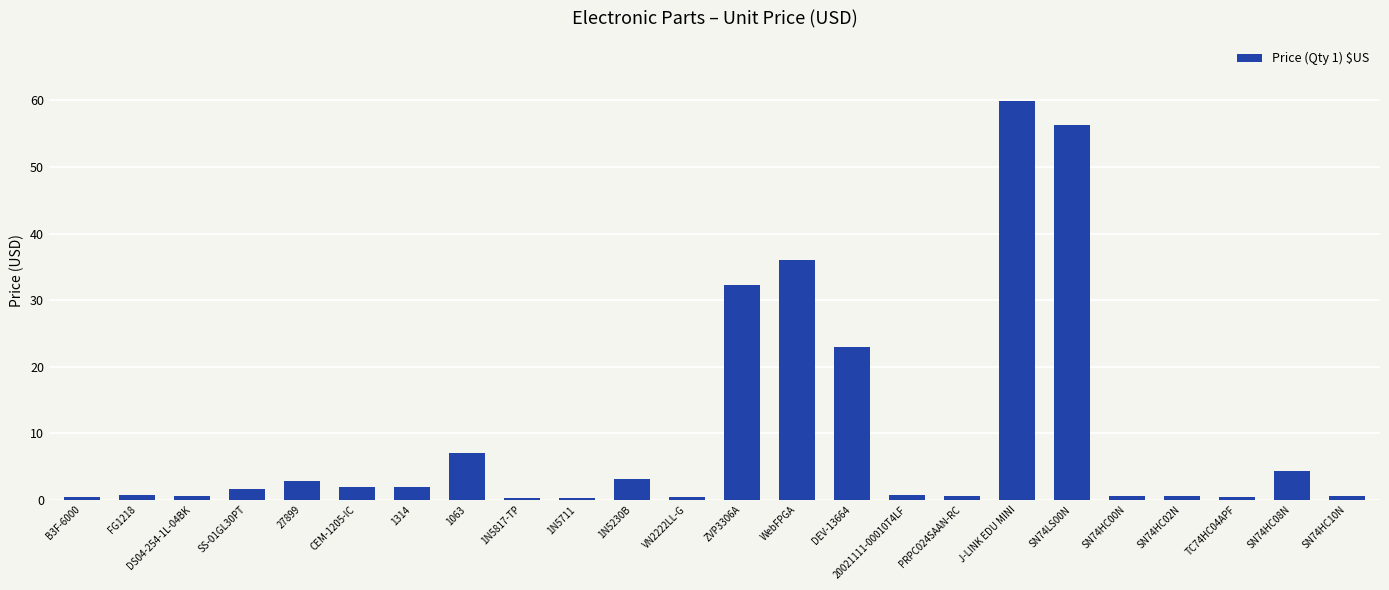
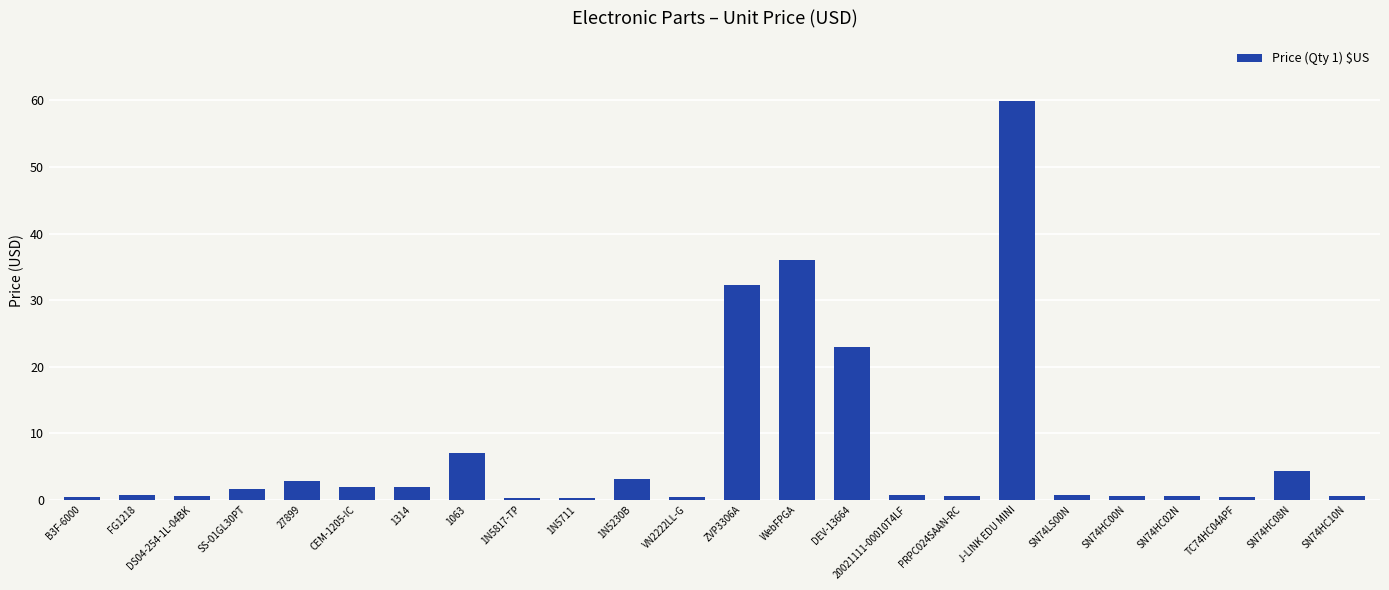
  {
    "B3F-6000": 0,
    "FG1218": 1,
    "DS04-254-1L-04BK": 1,
    "SS-01GL30PT": 2,
    "27899": 3,
    "CEM-1205-IC": 2,
    "1314": 2,
    "1063": 7,
    "1N5230B": 3,
    "VN2222LL-G": 0,
    "ZVP3306A": 32,
    "WebFPGA": 36,
    "DEV-13664": 23,
    "20021111-00010T4LF": 1,
    "PRPC024SAAN-RC": 1,
    "J-LINK EDU MINI": 60,
-   "SN74LS00N": 56,
+   "SN74LS00N": 1,
    "SN74HC00N": 1,
    "SN74HC02N": 1,
    "SN74HC08N": 4,
    "SN74HC10N": 1
  }
